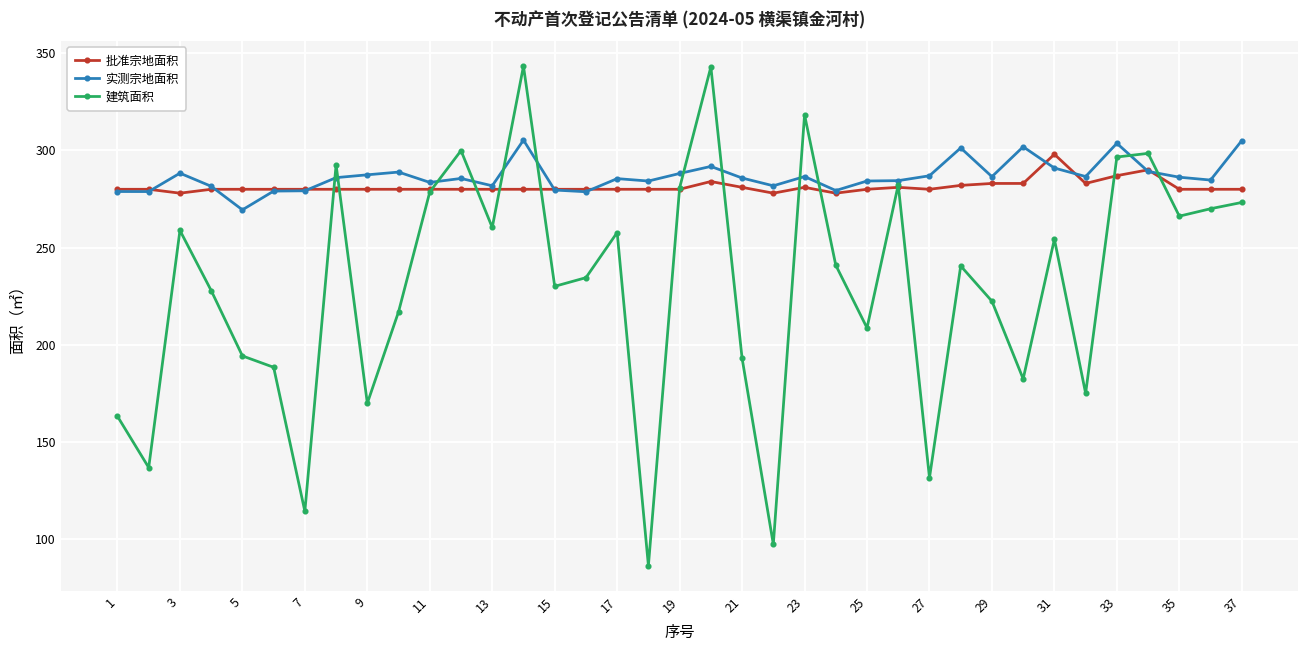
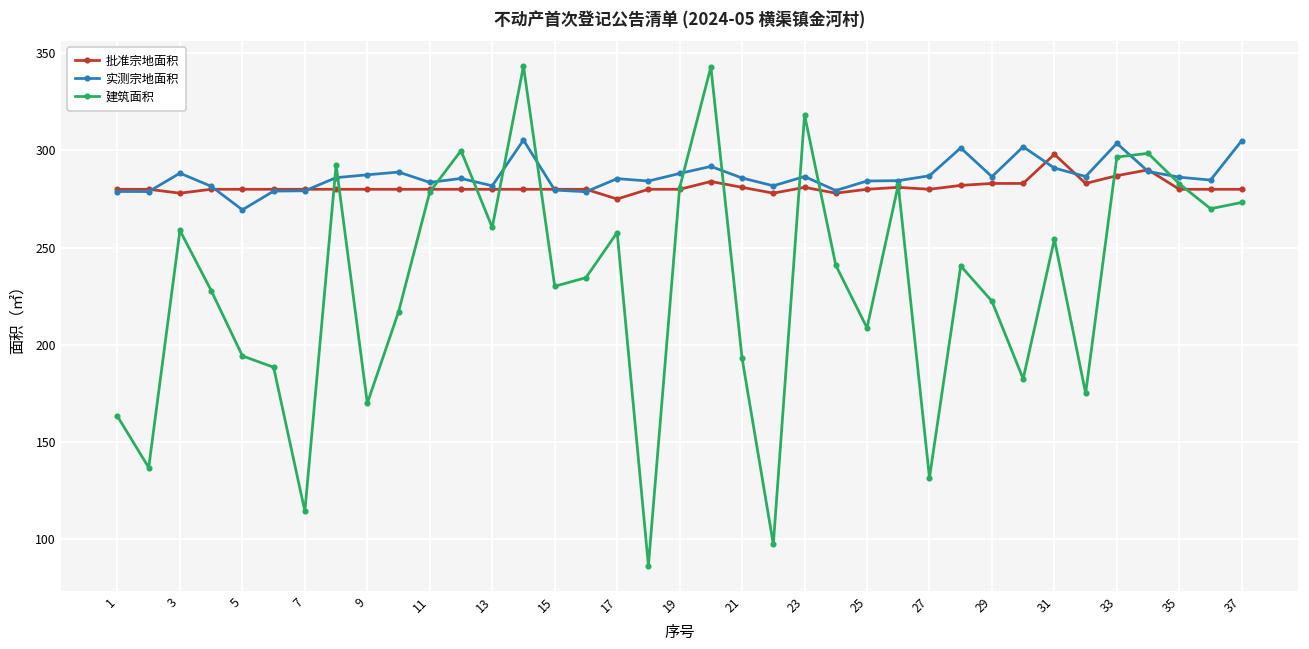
  {
    "批准宗地面积": {
      "3": 278,
      "5": 280,
      "9": 280,
      "13": 280,
-     "17": 280,
+     "17": 275,
      "21": 281,
      "23": 281,
      "25": 280,
      "27": 280,
      "29": 283,
      "31": 298,
      "33": 287,
      "35": 280,
      "37": 280
    },
    "实测宗地面积": {
      "3": 288,
      "5": 269,
      "9": 287,
      "11": 284,
      "13": 282,
      "17": 285,
      "19": 288,
      "21": 286,
      "23": 287,
      "25": 284,
      "27": 287,
      "29": 286,
      "31": 291,
      "33": 304,
      "35": 286,
      "37": 305
    },
    "建筑面积": {
      "1": 163,
      "3": 259,
      "5": 194,
      "7": 114,
      "9": 170,
      "13": 260,
      "15": 230,
      "17": 258,
      "21": 193,
      "23": 318,
      "25": 209,
      "27": 132,
      "29": 222,
      "31": 254,
      "33": 297,
-     "35": 266,
+     "35": 283,
      "37": 273
    }
  }
